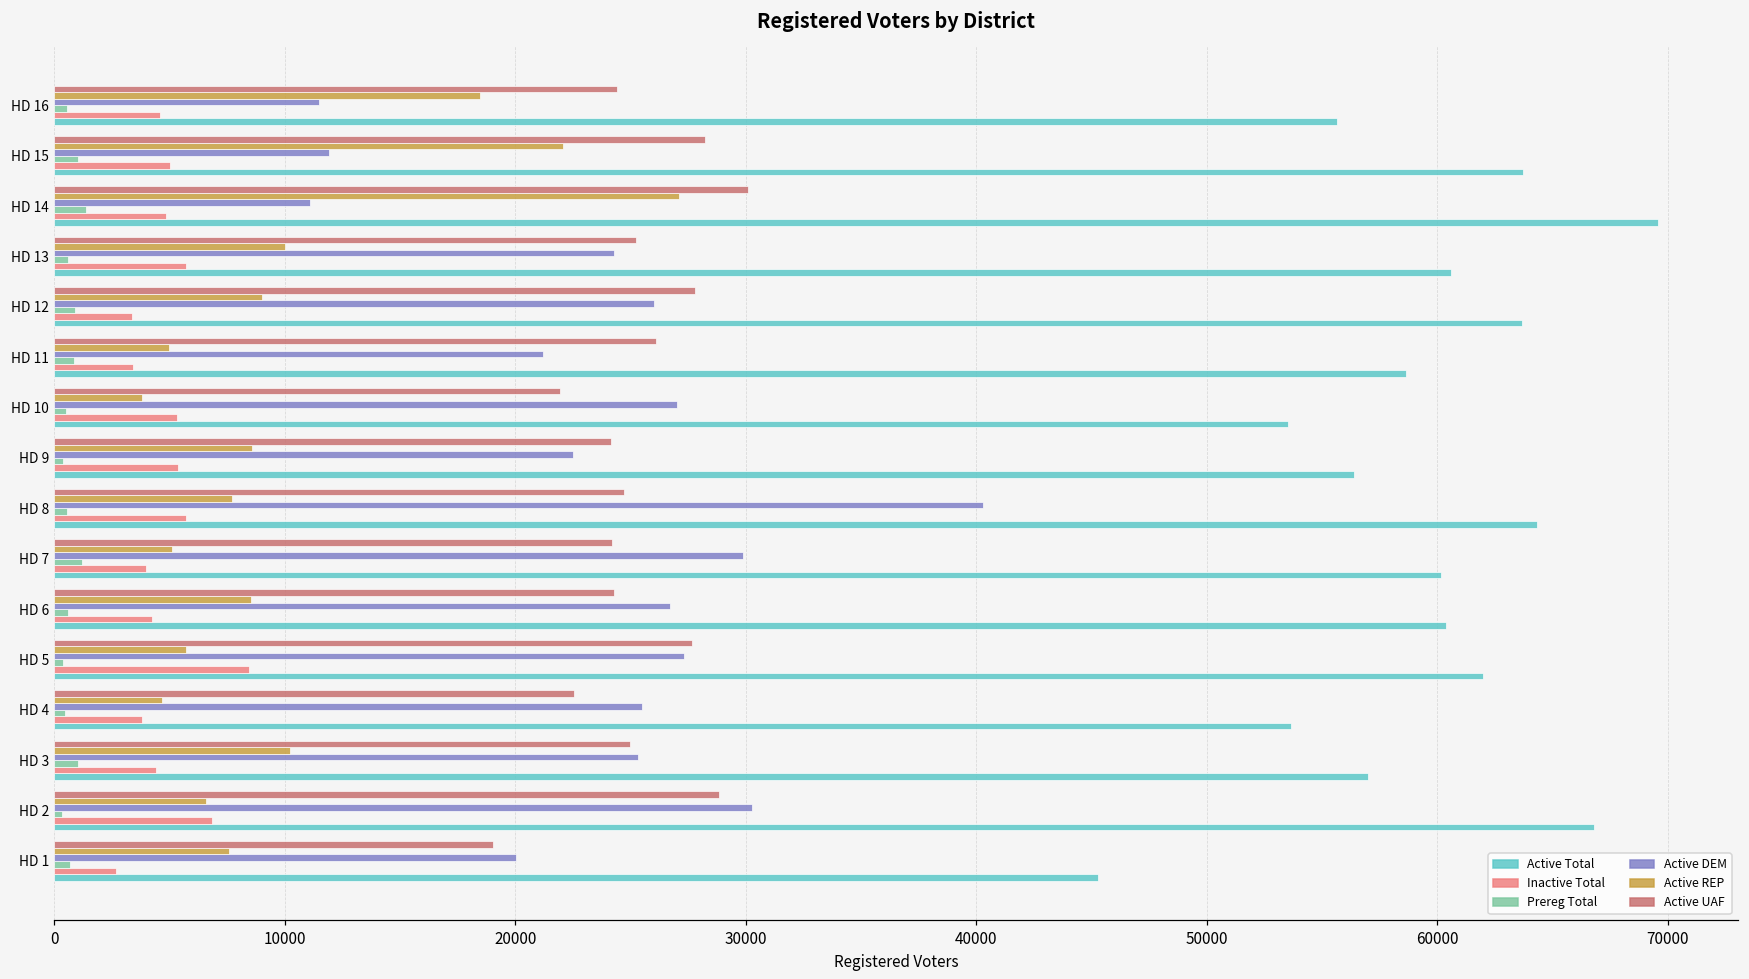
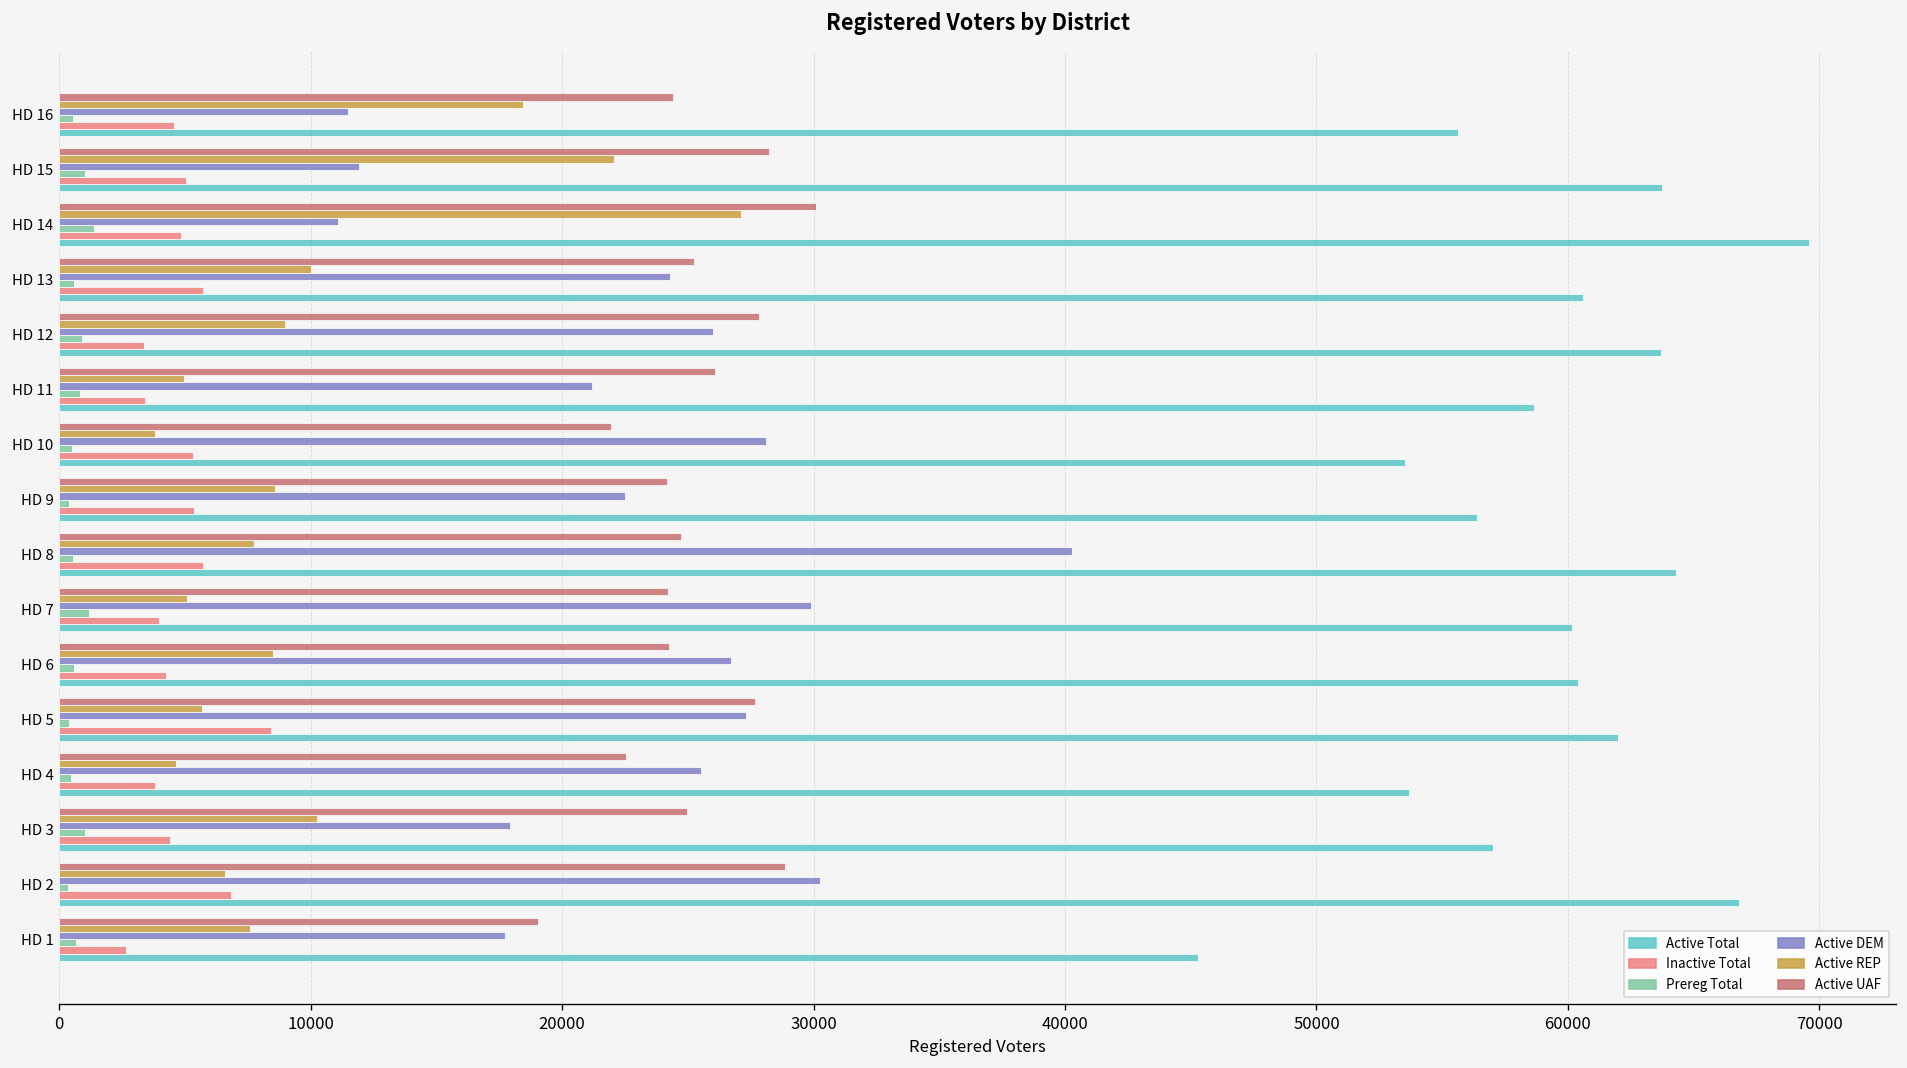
  {
    "Active DEM": {
      "HD 16": 11500,
      "HD 15": 11900,
      "HD 14": 11100,
      "HD 13": 24300,
      "HD 12": 26000,
      "HD 11": 21200,
-     "HD 10": 27000,
+     "HD 10": 28100,
      "HD 9": 22500,
      "HD 8": 40300,
      "HD 7": 29900,
      "HD 6": 26700,
      "HD 5": 27300,
      "HD 4": 25500,
-     "HD 3": 25300,
+     "HD 3": 17900,
      "HD 2": 30300,
-     "HD 1": 20000
+     "HD 1": 17700
    },
    "Active REP": {
      "HD 16": 18500,
      "HD 15": 22100,
      "HD 14": 27100,
      "HD 13": 10000,
      "HD 12": 9000,
      "HD 11": 5000,
      "HD 10": 3800,
      "HD 9": 8600,
      "HD 8": 7700,
      "HD 7": 5100,
      "HD 6": 8500,
      "HD 5": 5700,
      "HD 4": 4700,
      "HD 3": 10200,
      "HD 2": 6600,
      "HD 1": 7600
    }
  }
